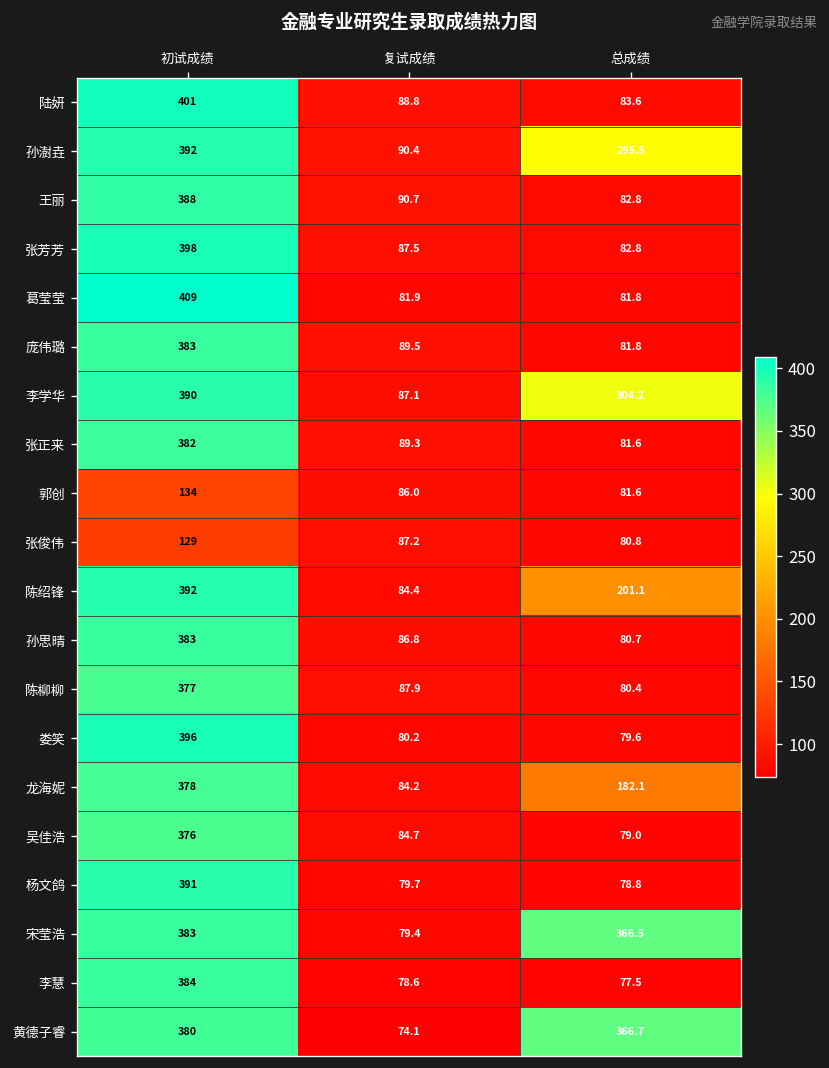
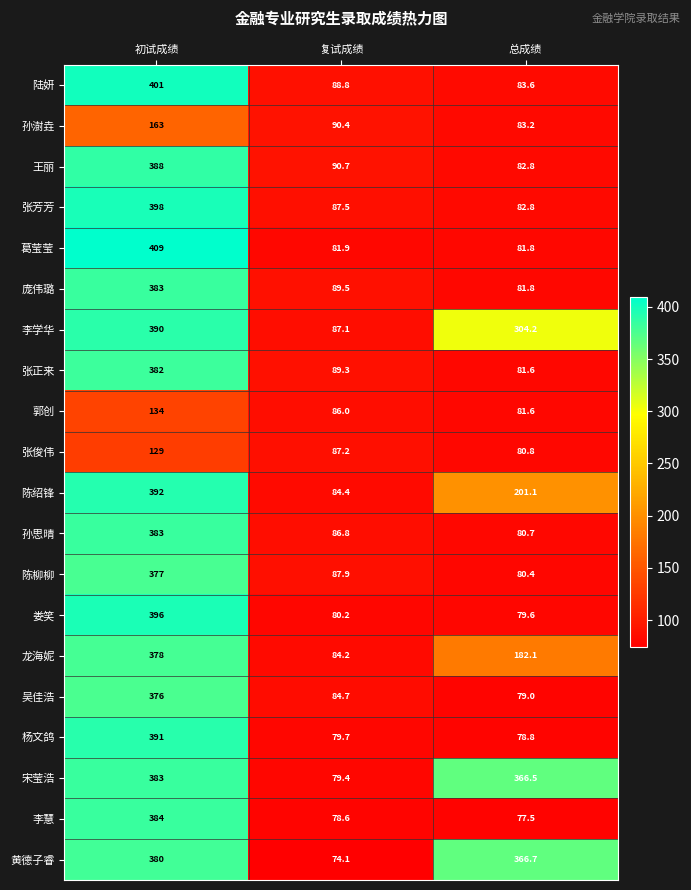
  {
    "陆妍": {
      "初试成绩": 401,
      "复试成绩": 88.8,
      "总成绩": 83.6
    },
    "孙澍垚": {
-     "初试成绩": 392,
+     "初试成绩": 163,
      "复试成绩": 90.4,
-     "总成绩": 295.5
+     "总成绩": 83.2
    },
    "王丽": {
      "初试成绩": 388,
      "复试成绩": 90.7,
      "总成绩": 82.8
    },
    "张芳芳": {
      "初试成绩": 398,
      "复试成绩": 87.5,
      "总成绩": 82.8
    },
    "葛莹莹": {
      "初试成绩": 409,
      "复试成绩": 81.9,
      "总成绩": 81.8
    },
    "庞伟璐": {
      "初试成绩": 383,
      "复试成绩": 89.5,
      "总成绩": 81.8
    },
    "李学华": {
      "初试成绩": 390,
      "复试成绩": 87.1,
      "总成绩": 304.2
    },
    "张正来": {
      "初试成绩": 382,
      "复试成绩": 89.3,
      "总成绩": 81.6
    },
    "郭创": {
      "初试成绩": 134,
      "复试成绩": 86.0,
      "总成绩": 81.6
    },
    "张俊伟": {
      "初试成绩": 129,
      "复试成绩": 87.2,
      "总成绩": 80.8
    },
    "陈绍锋": {
      "初试成绩": 392,
      "复试成绩": 84.4,
      "总成绩": 201.1
    },
    "孙思晴": {
      "初试成绩": 383,
      "复试成绩": 86.8,
      "总成绩": 80.7
    },
    "陈柳柳": {
      "初试成绩": 377,
      "复试成绩": 87.9,
      "总成绩": 80.4
    },
    "娄笑": {
      "初试成绩": 396,
      "复试成绩": 80.2,
      "总成绩": 79.6
    },
    "龙海妮": {
      "初试成绩": 378,
      "复试成绩": 84.2,
      "总成绩": 182.1
    },
    "吴佳浩": {
      "初试成绩": 376,
      "复试成绩": 84.7,
      "总成绩": 79.0
    },
    "杨文鸽": {
      "初试成绩": 391,
      "复试成绩": 79.7,
      "总成绩": 78.8
    },
    "宋莹浩": {
      "初试成绩": 383,
      "复试成绩": 79.4,
      "总成绩": 366.5
    },
    "李慧": {
      "初试成绩": 384,
      "复试成绩": 78.6,
      "总成绩": 77.5
    },
    "黄德子睿": {
      "初试成绩": 380,
      "复试成绩": 74.1,
      "总成绩": 366.7
    }
  }
